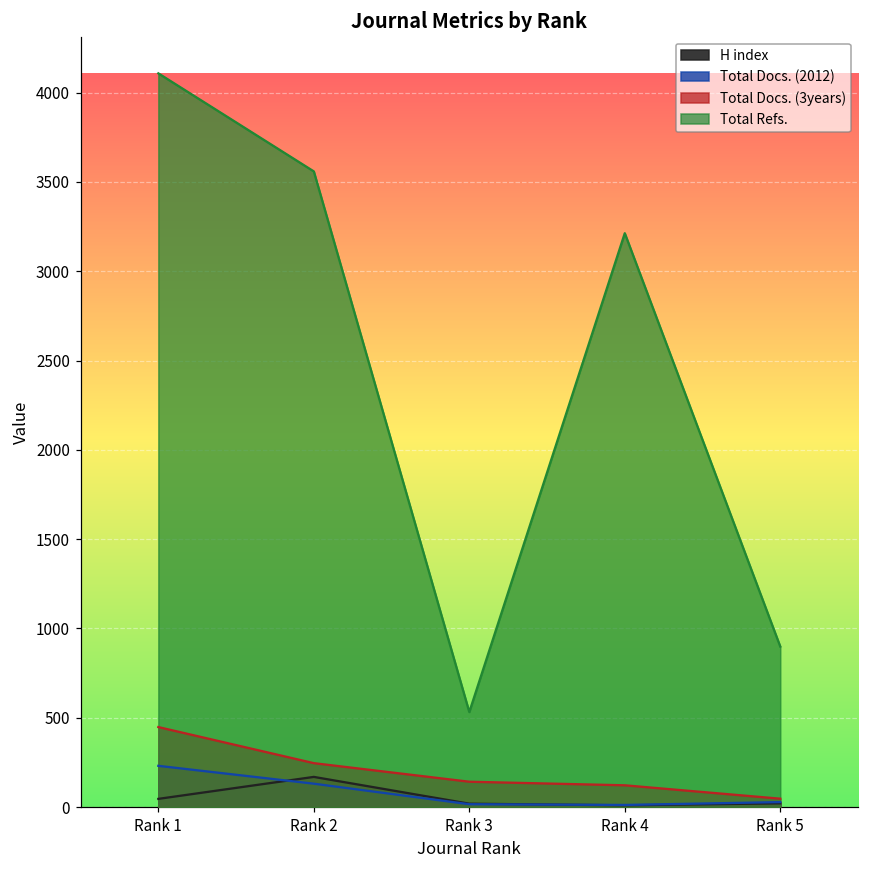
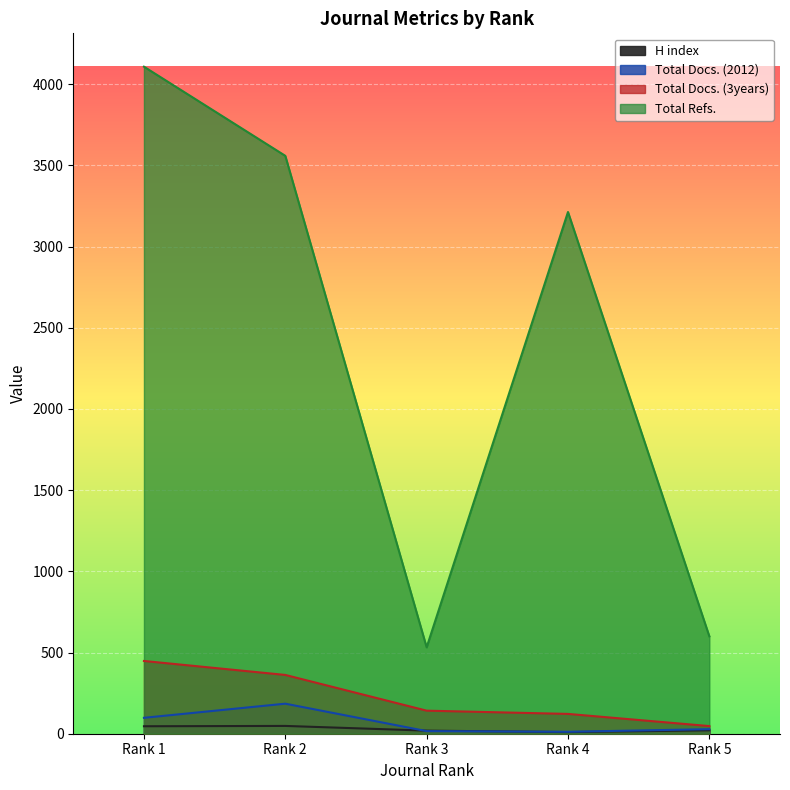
  {
    "H index": {
      "Rank 1": 50,
-     "Rank 2": 170
+     "Rank 2": 50
    },
    "Total Docs. (2012)": {
-     "Rank 1": 230,
-     "Rank 2": 130
+     "Rank 1": 100,
+     "Rank 2": 190
    },
    "Total Docs. (3years)": {
      "Rank 1": 450,
-     "Rank 2": 250,
+     "Rank 2": 360,
      "Rank 3": 140,
      "Rank 4": 120,
      "Rank 5": 50
    },
    "Total Refs.": {
      "Rank 1": 4110,
      "Rank 2": 3560,
      "Rank 3": 530,
      "Rank 4": 3210,
-     "Rank 5": 900
+     "Rank 5": 600
    }
  }
